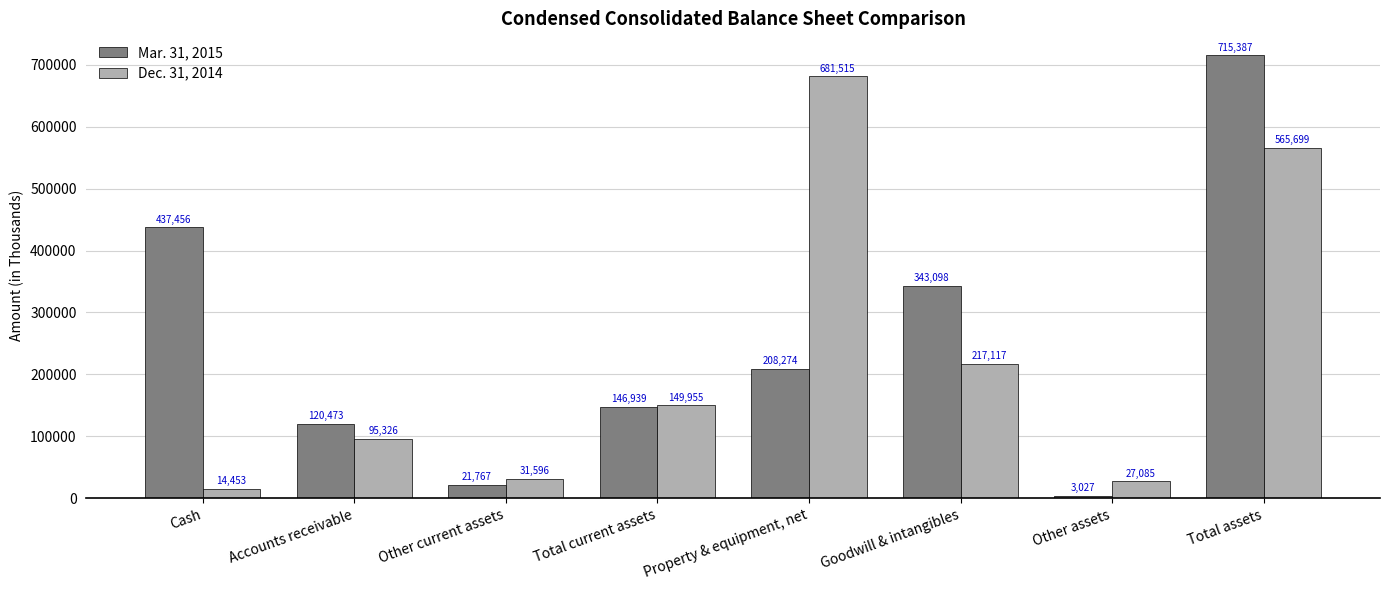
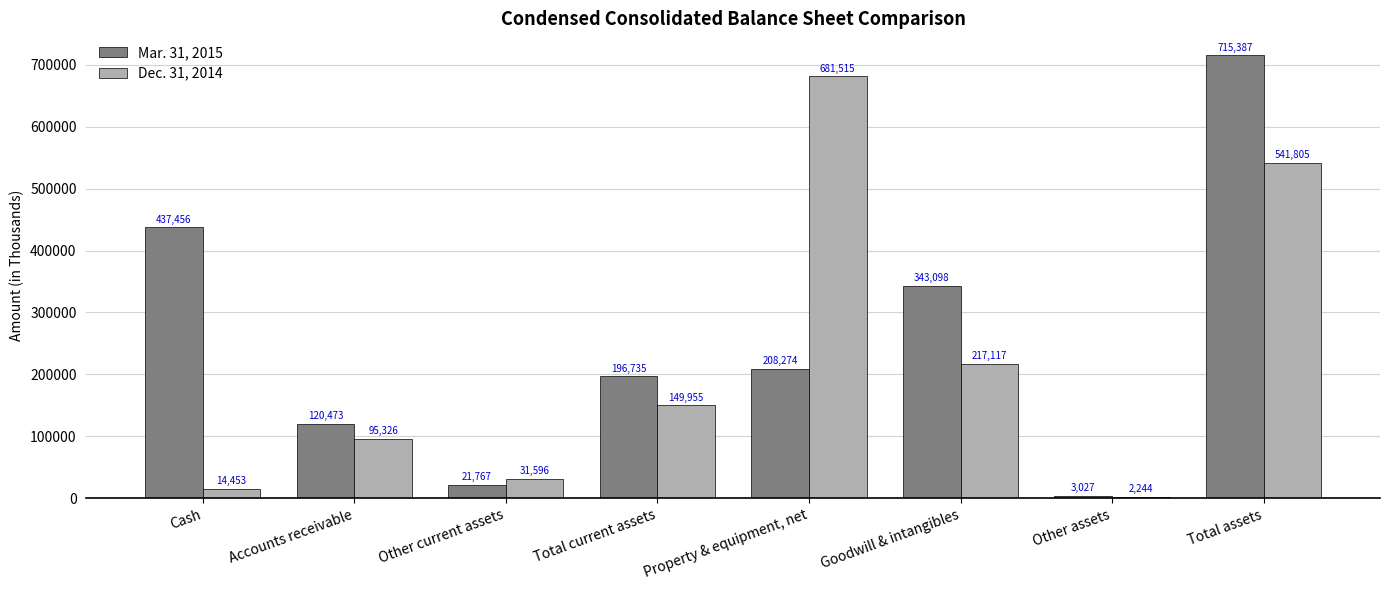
  {
    "Mar. 31, 2015": {
      "Cash": "437,456",
      "Accounts receivable": "120,473",
      "Other current assets": "21,767",
-     "Total current assets": "146,939",
+     "Total current assets": "196,735",
      "Property & equipment, net": "208,274",
      "Goodwill & intangibles": "343,098",
      "Other assets": "3,027",
      "Total assets": "715,387"
    },
    "Dec. 31, 2014": {
      "Cash": "14,453",
      "Accounts receivable": "95,326",
      "Other current assets": "31,596",
      "Total current assets": "149,955",
      "Property & equipment, net": "681,515",
      "Goodwill & intangibles": "217,117",
-     "Other assets": "27,085",
-     "Total assets": "565,699"
+     "Other assets": "2,244",
+     "Total assets": "541,805"
    }
  }
